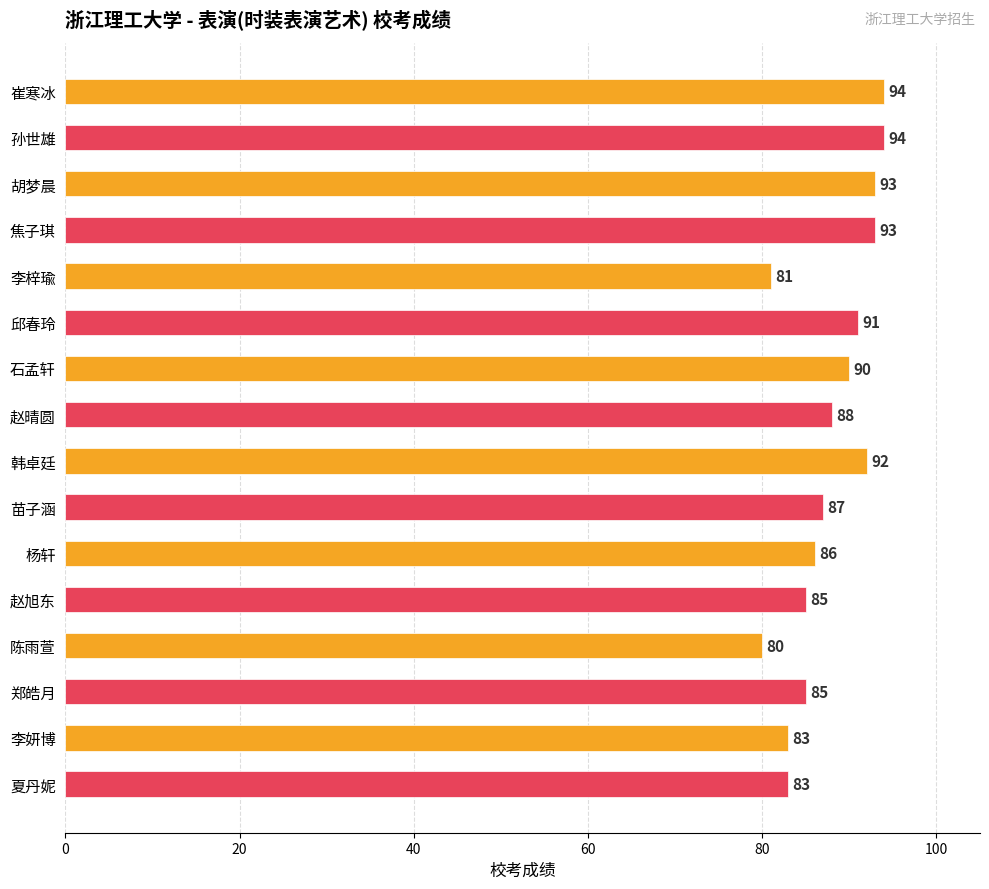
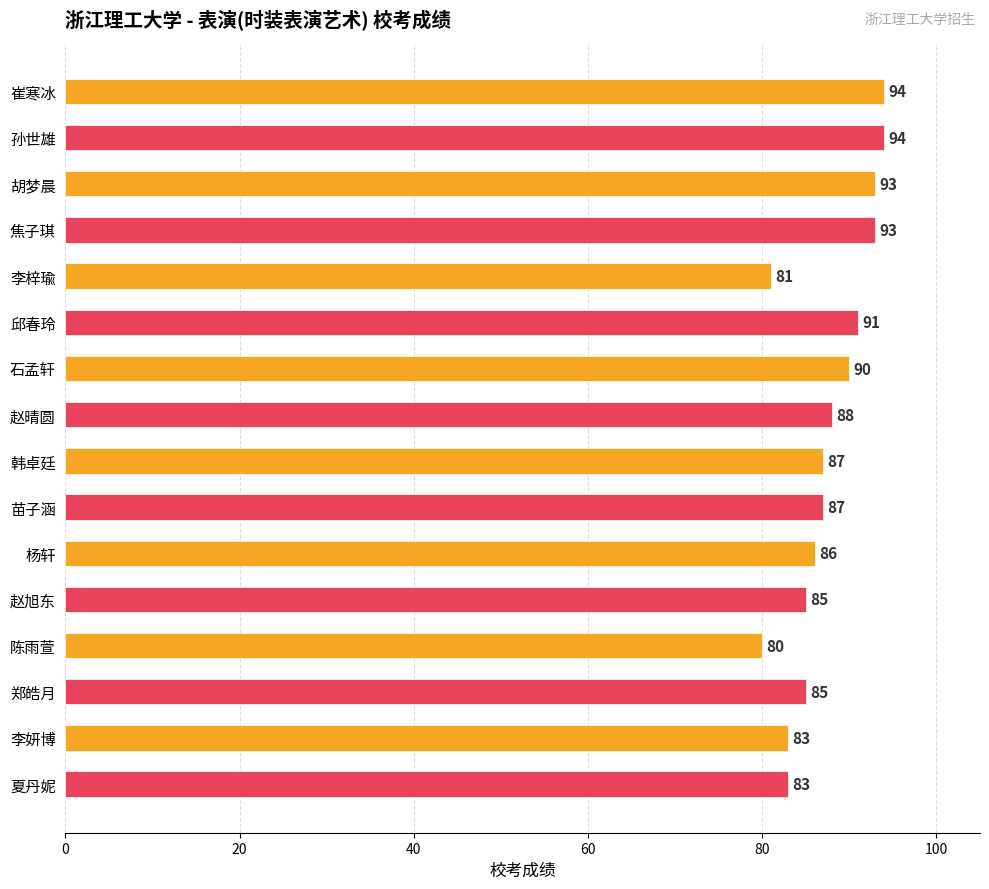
  {
    "崔寒冰": 94,
    "孙世雄": 94,
    "胡梦晨": 93,
    "焦子琪": 93,
    "李梓瑜": 81,
    "邱春玲": 91,
    "石孟轩": 90,
    "赵晴圆": 88,
-   "韩卓廷": 92,
+   "韩卓廷": 87,
    "苗子涵": 87,
    "杨轩": 86,
    "赵旭东": 85,
    "陈雨萱": 80,
    "郑皓月": 85,
    "李妍博": 83,
    "夏丹妮": 83
  }
